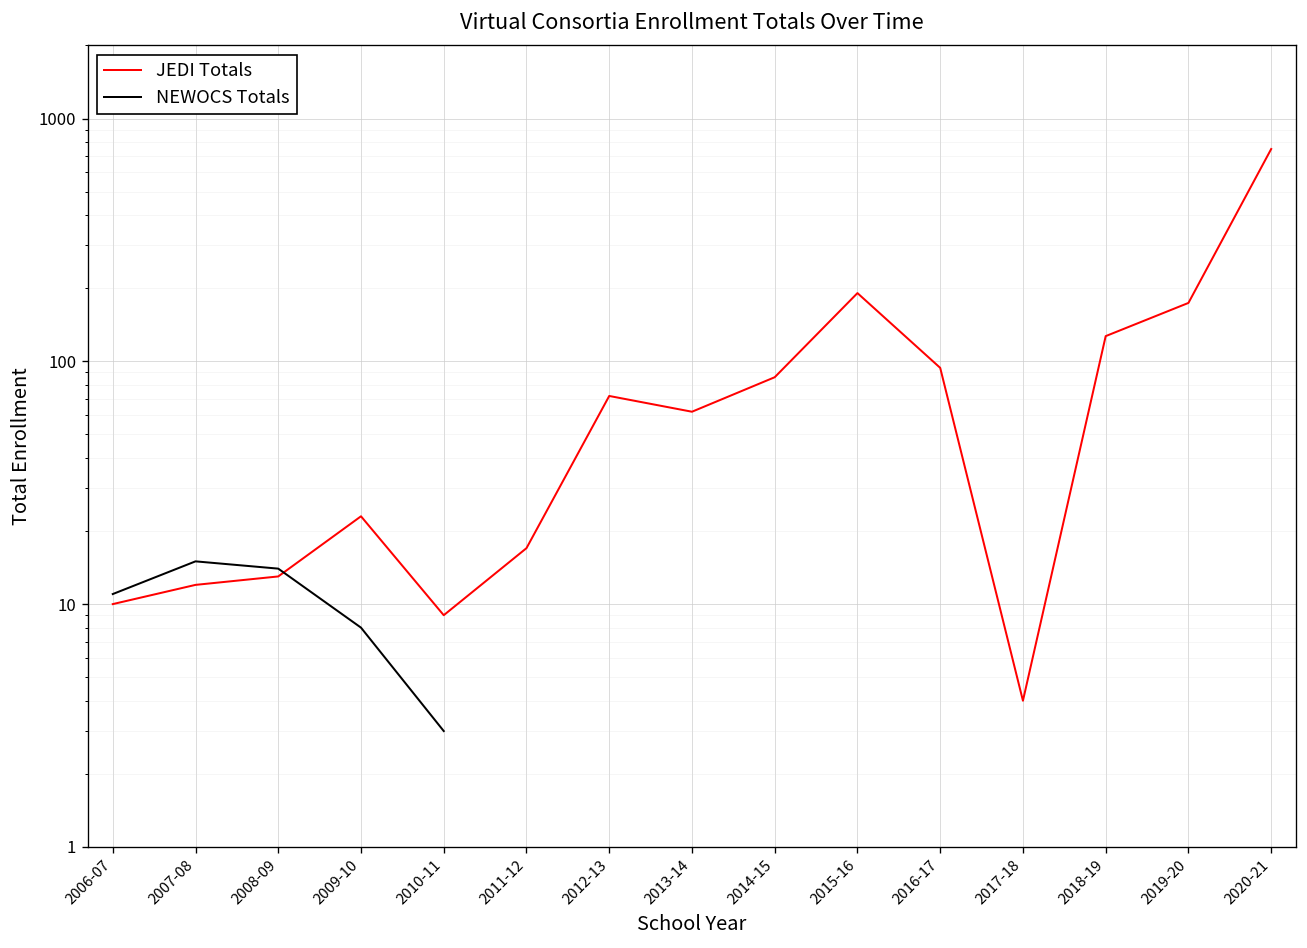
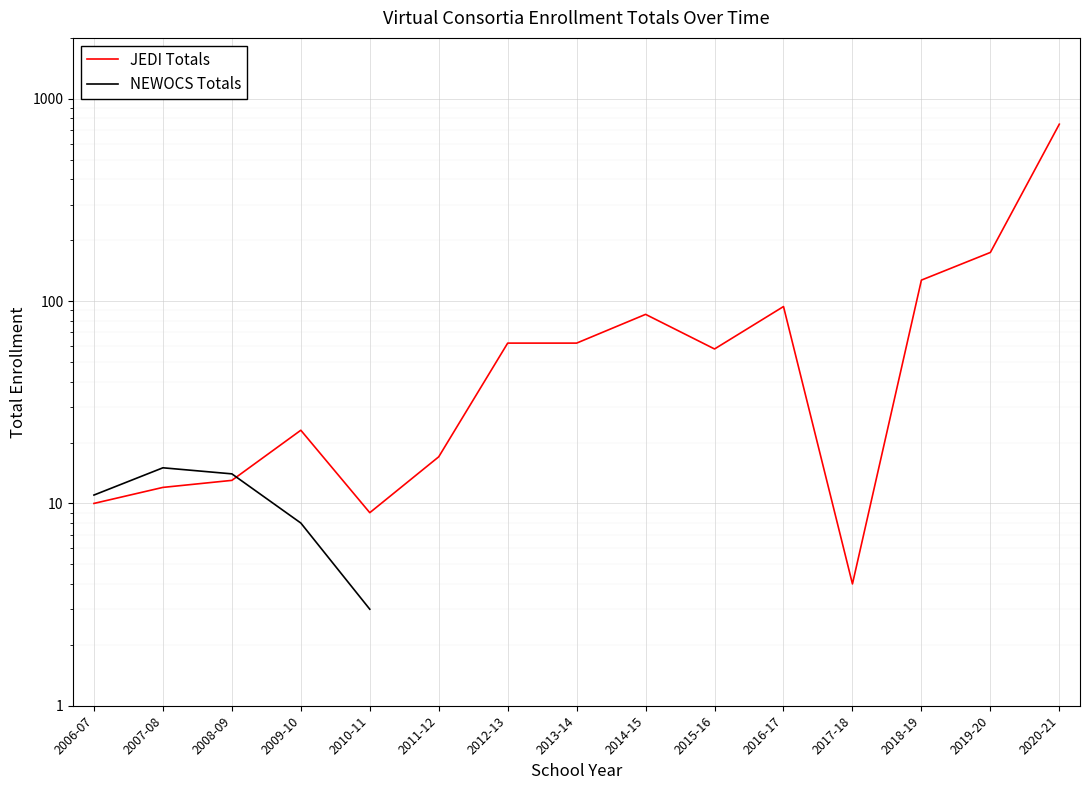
  {
    "JEDI Totals": {
      "2006-07": 10,
      "2007-08": 12,
      "2008-09": 13,
      "2009-10": 23,
      "2010-11": 9,
      "2011-12": 17,
-     "2012-13": 72,
+     "2012-13": 62,
      "2013-14": 62,
      "2014-15": 86,
-     "2015-16": 190,
+     "2015-16": 58,
      "2016-17": 90,
      "2017-18": 4,
      "2018-19": 130,
      "2019-20": 170,
      "2020-21": 750
    },
    "NEWOCS Totals": {
      "2006-07": 11,
      "2007-08": 15,
      "2008-09": 14,
      "2009-10": 8,
      "2010-11": 3
    }
  }
